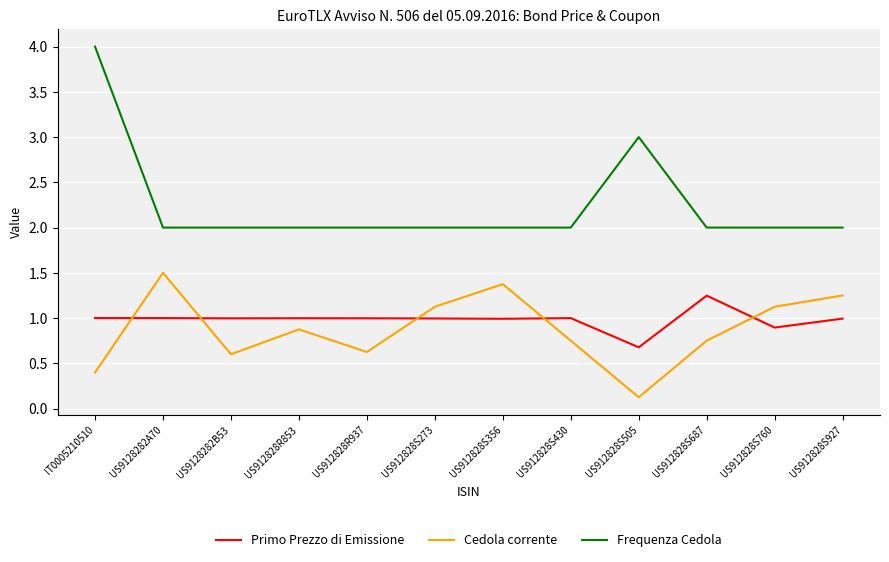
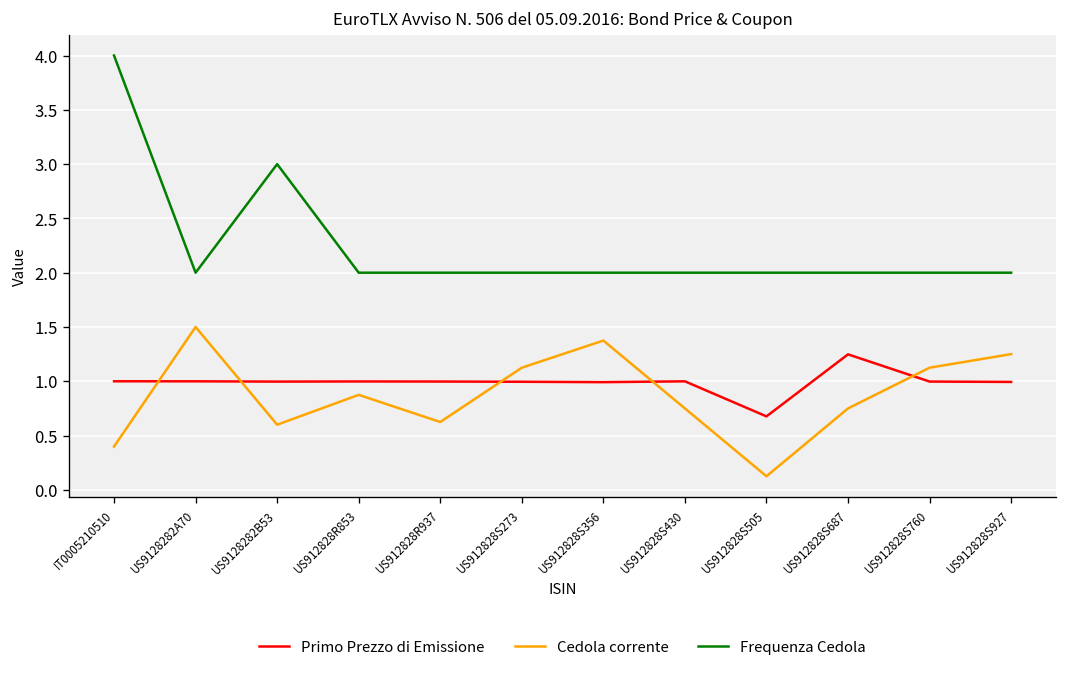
  {
    "Primo Prezzo di Emissione": {
      "IT0005210510": 1.0,
      "US9128282A70": 1.0,
      "US9128282B53": 1.0,
      "US912828R853": 1.0,
      "US912828R937": 1.0,
      "US912828S273": 1.0,
      "US912828S356": 1.0,
      "US912828S430": 1.0,
      "US912828S505": 0.7,
      "US912828S687": 1.2,
-     "US912828S760": 0.9,
+     "US912828S760": 1.0,
      "US912828S927": 1.0
    },
    "Cedola corrente": {
      "IT0005210510": 0.4,
      "US9128282A70": 1.5,
      "US9128282B53": 0.6,
      "US912828R853": 0.9,
      "US912828R937": 0.6,
      "US912828S273": 1.1,
      "US912828S356": 1.4,
      "US912828S430": 0.8,
      "US912828S505": 0.1,
      "US912828S687": 0.8,
      "US912828S760": 1.1,
      "US912828S927": 1.3
    },
    "Frequenza Cedola": {
      "IT0005210510": 4,
      "US9128282A70": 2,
-     "US9128282B53": 2,
+     "US9128282B53": 3,
      "US912828R853": 2,
      "US912828R937": 2,
      "US912828S273": 2,
      "US912828S356": 2,
      "US912828S430": 2,
-     "US912828S505": 3,
+     "US912828S505": 2,
      "US912828S687": 2,
      "US912828S760": 2,
      "US912828S927": 2
    }
  }
